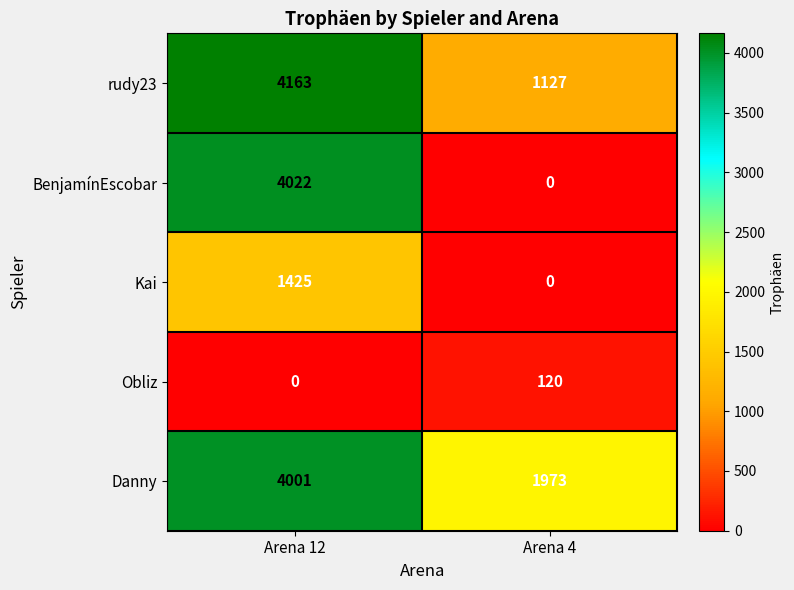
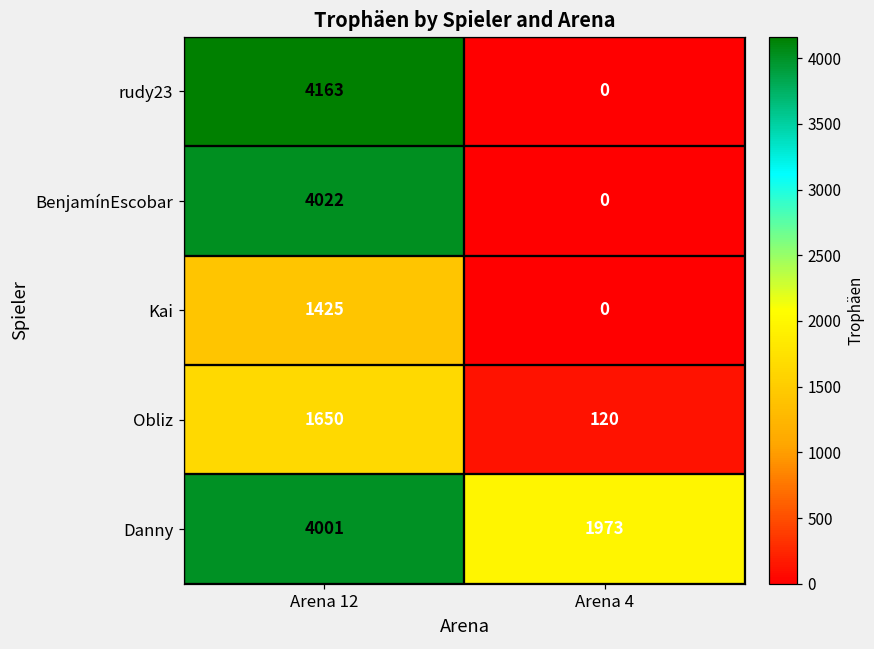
  {
    "rudy23": {
      "Arena 12": 4163,
-     "Arena 4": 1127
+     "Arena 4": 0
    },
    "BenjamínEscobar": {
      "Arena 12": 4022,
      "Arena 4": 0
    },
    "Kai": {
      "Arena 12": 1425,
      "Arena 4": 0
    },
    "Obliz": {
-     "Arena 12": 0,
+     "Arena 12": 1650,
      "Arena 4": 120
    },
    "Danny": {
      "Arena 12": 4001,
      "Arena 4": 1973
    }
  }
